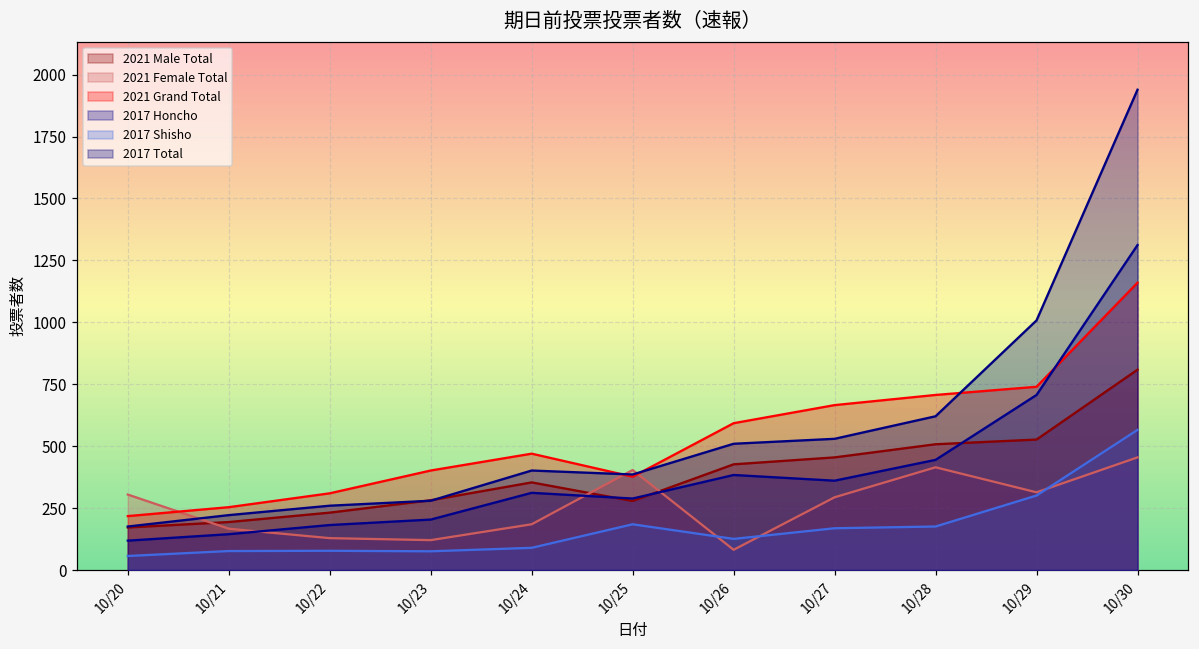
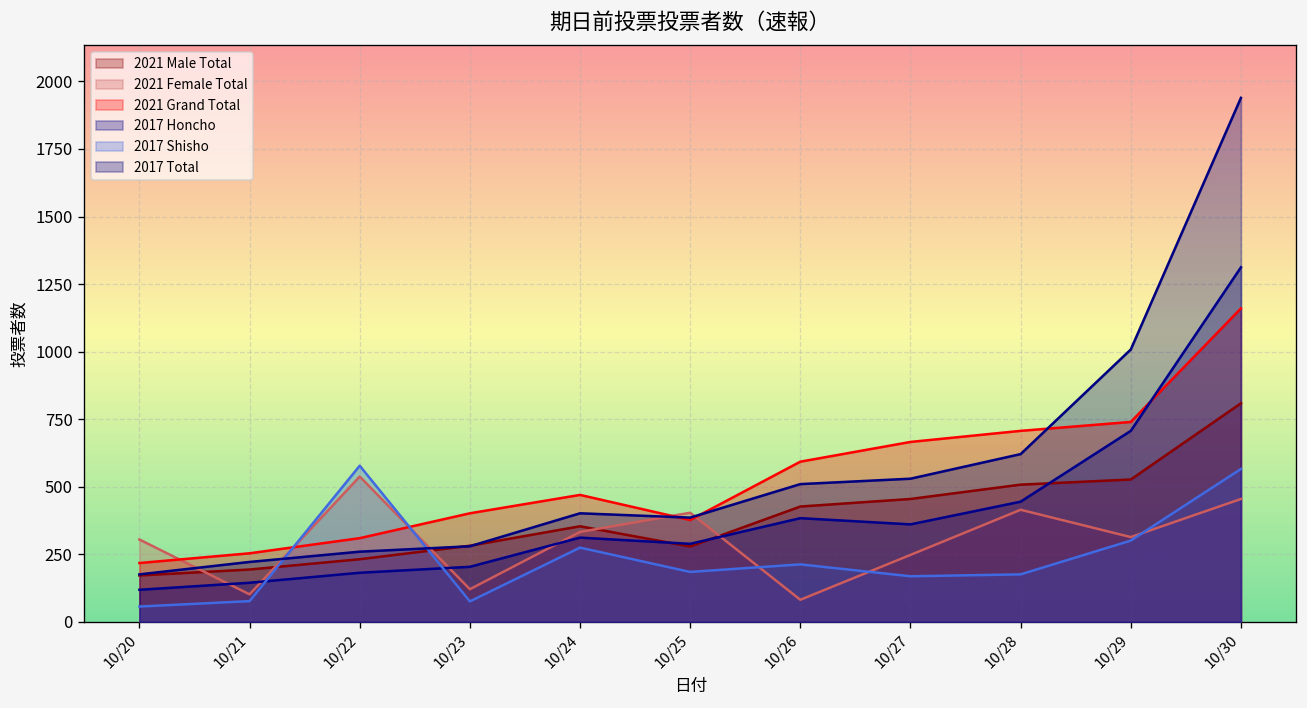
  {
    "2021 Female Total": {
      "10/20": 310,
-     "10/21": 170,
-     "10/22": 130,
+     "10/21": 100,
+     "10/22": 540,
      "10/23": 120,
-     "10/24": 190,
+     "10/24": 330,
      "10/25": 400,
      "10/26": 80,
-     "10/27": 290,
+     "10/27": 250,
      "10/28": 420,
      "10/29": 310,
      "10/30": 460
    },
    "2017 Shisho": {
      "10/20": 60,
      "10/21": 80,
-     "10/22": 80,
+     "10/22": 580,
      "10/23": 80,
-     "10/24": 90,
+     "10/24": 280,
      "10/25": 190,
-     "10/26": 130,
+     "10/26": 210,
      "10/27": 170,
      "10/28": 180,
      "10/29": 300,
      "10/30": 570
    }
  }
